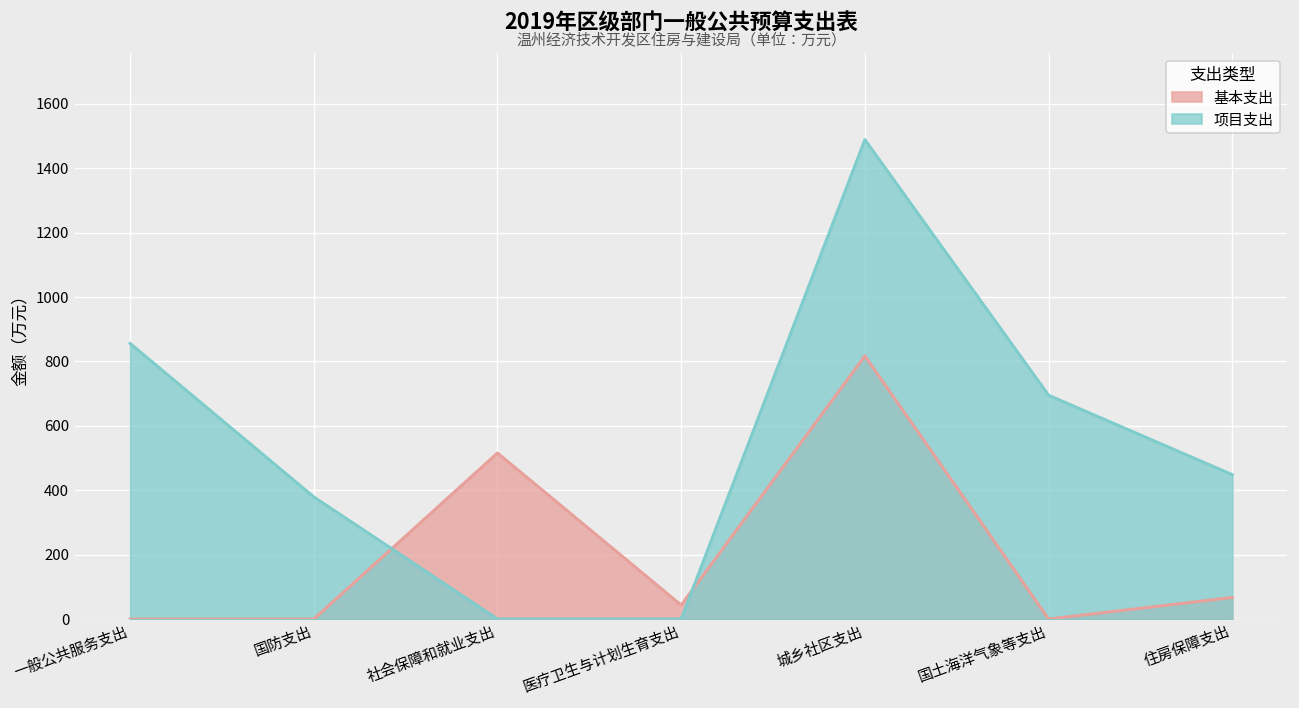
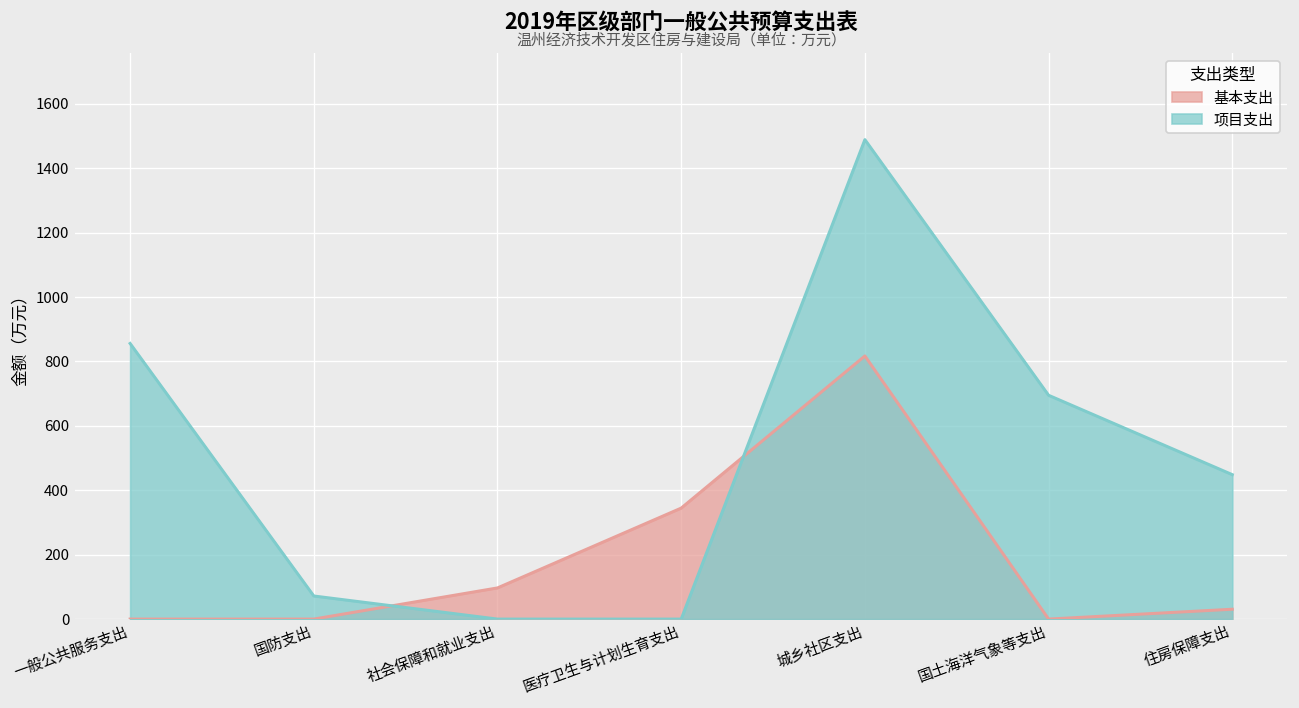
  {
    "基本支出": {
      "一般公共服务支出": 0,
      "国防支出": 0,
-     "社会保障和就业支出": 520,
-     "医疗卫生与计划生育支出": 40,
+     "社会保障和就业支出": 100,
+     "医疗卫生与计划生育支出": 340,
      "城乡社区支出": 820,
      "国土海洋气象等支出": 0,
-     "住房保障支出": 70
+     "住房保障支出": 30
    },
    "项目支出": {
      "一般公共服务支出": 860,
-     "国防支出": 380,
+     "国防支出": 70,
      "社会保障和就业支出": 0,
      "医疗卫生与计划生育支出": 0,
      "城乡社区支出": 1490,
      "国土海洋气象等支出": 700,
      "住房保障支出": 450
    }
  }
